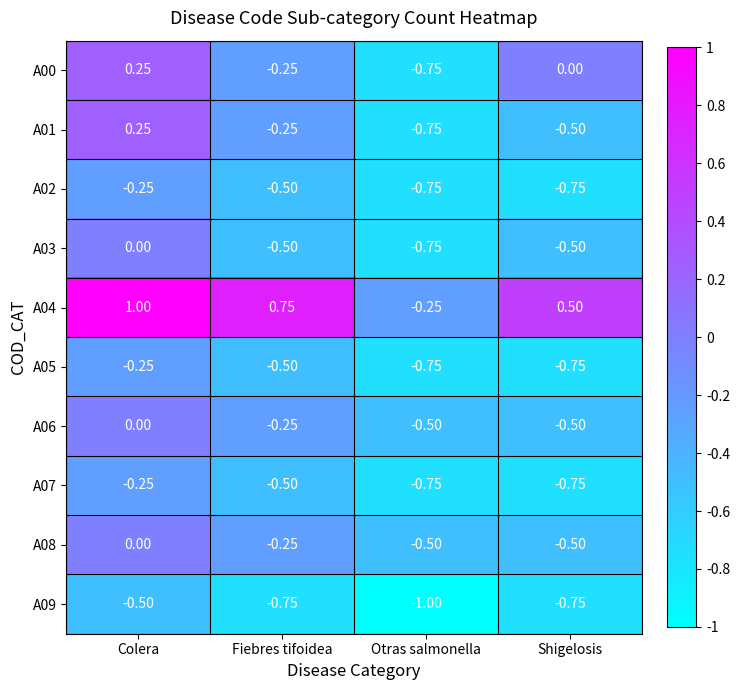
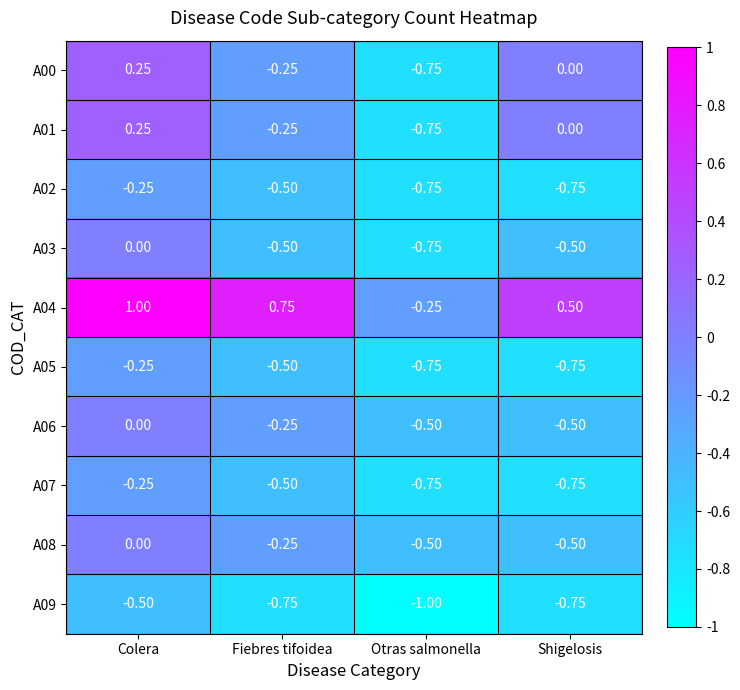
  {
    "A00": {
      "Colera": 0.25,
      "Fiebres tifoidea": -0.25,
      "Otras salmonella": -0.75,
      "Shigelosis": 0.00
    },
    "A01": {
      "Colera": 0.25,
      "Fiebres tifoidea": -0.25,
      "Otras salmonella": -0.75,
-     "Shigelosis": -0.50
+     "Shigelosis": 0.00
    },
    "A02": {
      "Colera": -0.25,
      "Fiebres tifoidea": -0.50,
      "Otras salmonella": -0.75,
      "Shigelosis": -0.75
    },
    "A03": {
      "Colera": 0.00,
      "Fiebres tifoidea": -0.50,
      "Otras salmonella": -0.75,
      "Shigelosis": -0.50
    },
    "A04": {
      "Colera": 1.00,
      "Fiebres tifoidea": 0.75,
      "Otras salmonella": -0.25,
      "Shigelosis": 0.50
    },
    "A05": {
      "Colera": -0.25,
      "Fiebres tifoidea": -0.50,
      "Otras salmonella": -0.75,
      "Shigelosis": -0.75
    },
    "A06": {
      "Colera": 0.00,
      "Fiebres tifoidea": -0.25,
      "Otras salmonella": -0.50,
      "Shigelosis": -0.50
    },
    "A07": {
      "Colera": -0.25,
      "Fiebres tifoidea": -0.50,
      "Otras salmonella": -0.75,
      "Shigelosis": -0.75
    },
    "A08": {
      "Colera": 0.00,
      "Fiebres tifoidea": -0.25,
      "Otras salmonella": -0.50,
      "Shigelosis": -0.50
    },
    "A09": {
      "Colera": -0.50,
      "Fiebres tifoidea": -0.75,
      "Otras salmonella": -1.00,
      "Shigelosis": -0.75
    }
  }
